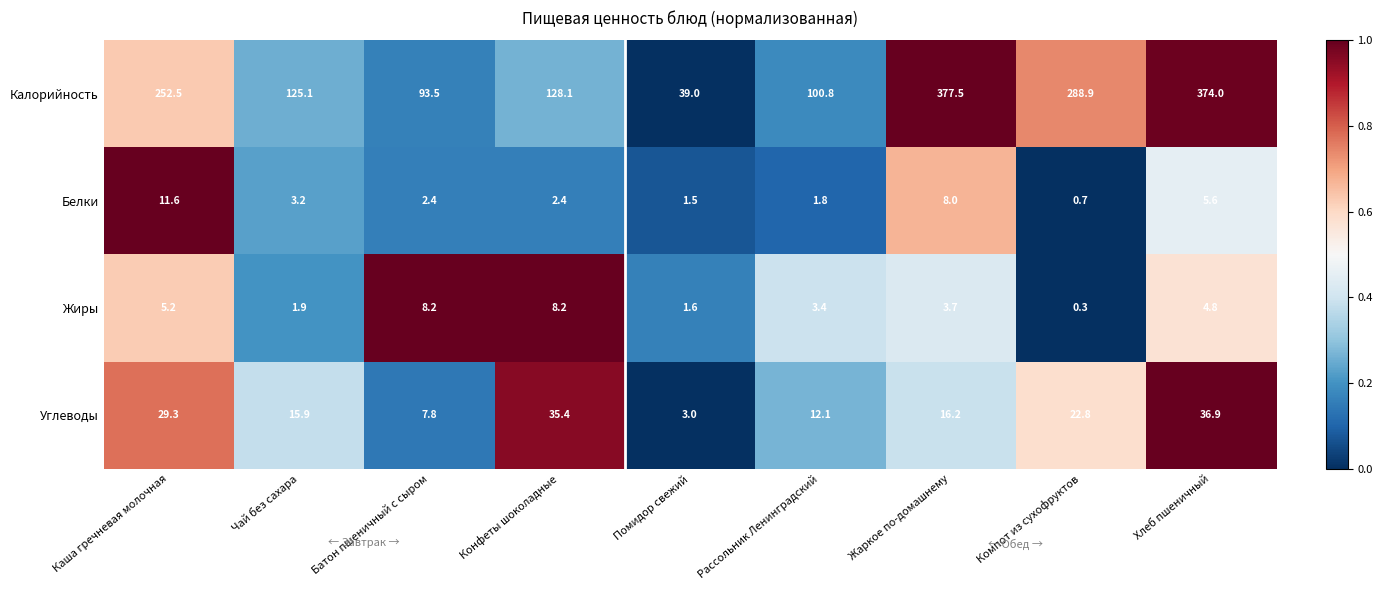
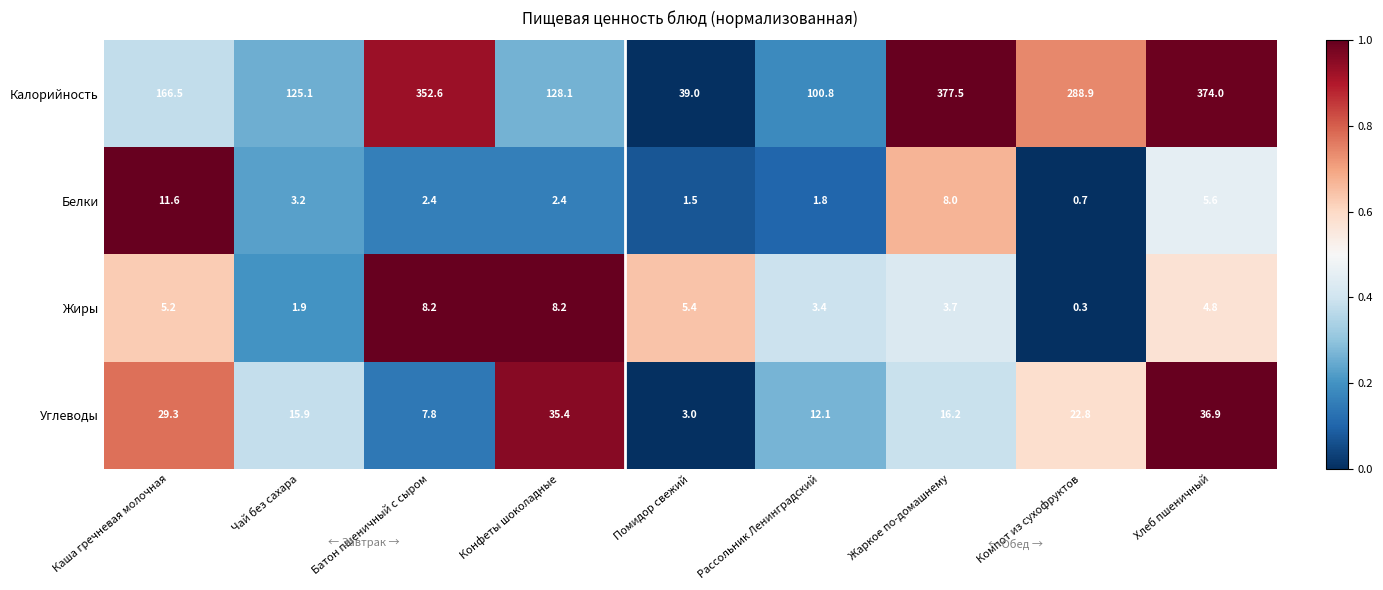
  {
    "Калорийность": {
-     "Каша гречневая молочная": 252.5,
+     "Каша гречневая молочная": 166.5,
      "Чай без сахара": 125.1,
-     "Батон пшеничный с сыром": 93.5,
+     "Батон пшеничный с сыром": 352.6,
      "Конфеты шоколадные": 128.1,
      "Помидор свежий": 39.0,
      "Рассольник Ленинградский": 100.8,
      "Жаркое по-домашнему": 377.5,
      "Компот из сухофруктов": 288.9,
      "Хлеб пшеничный": 374.0
    },
    "Белки": {
      "Каша гречневая молочная": 11.6,
      "Чай без сахара": 3.2,
      "Батон пшеничный с сыром": 2.4,
      "Конфеты шоколадные": 2.4,
      "Помидор свежий": 1.5,
      "Рассольник Ленинградский": 1.8,
      "Жаркое по-домашнему": 8.0,
      "Компот из сухофруктов": 0.7
    },
    "Жиры": {
      "Каша гречневая молочная": 5.2,
      "Чай без сахара": 1.9,
      "Батон пшеничный с сыром": 8.2,
      "Конфеты шоколадные": 8.2,
-     "Помидор свежий": 1.6,
+     "Помидор свежий": 5.4,
      "Рассольник Ленинградский": 3.4,
      "Компот из сухофруктов": 0.3
    },
    "Углеводы": {
      "Каша гречневая молочная": 29.3,
      "Чай без сахара": 15.9,
      "Батон пшеничный с сыром": 7.8,
      "Конфеты шоколадные": 35.4,
      "Помидор свежий": 3.0,
      "Рассольник Ленинградский": 12.1,
      "Жаркое по-домашнему": 16.2,
      "Компот из сухофруктов": 22.8,
      "Хлеб пшеничный": 36.9
    }
  }
